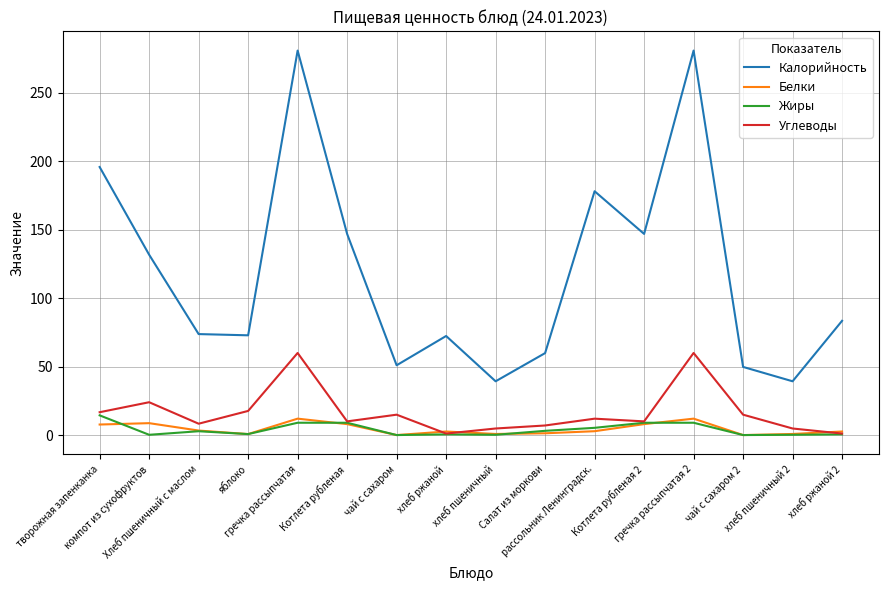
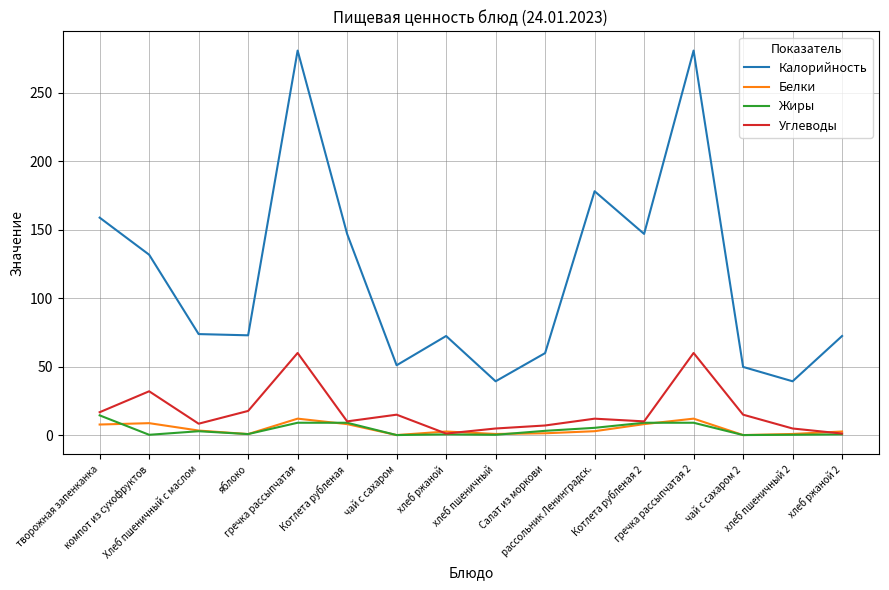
  {
    "Калорийность": {
-     "творожная запенканка": 196,
+     "творожная запенканка": 159,
      "компот из сухофруктов": 132,
      "Хлеб пшеничный с маслом": 74,
      "яблоко": 73,
      "гречка рассыпчатая": 281,
      "Котлета рубленая": 147,
      "чай с сахаром": 51,
      "хлеб ржаной": 72,
      "хлеб пшеничный": 39,
      "Салат из моркови": 60,
      "рассольник Ленинградск.": 178,
      "Котлета рубленая 2": 147,
      "гречка рассыпчатая 2": 281,
      "чай с сахаром 2": 50,
      "хлеб пшеничный 2": 39,
-     "хлеб ржаной 2": 84
+     "хлеб ржаной 2": 72
    },
    "Белки": {
      "творожная запенканка": 8,
      "компот из сухофруктов": 9,
      "гречка рассыпчатая": 12,
      "рассольник Ленинградск.": 3,
      "гречка рассыпчатая 2": 12
    },
    "Жиры": {
      "творожная запенканка": 14,
      "компот из сухофруктов": 0,
      "гречка рассыпчатая": 9,
      "рассольник Ленинградск.": 5,
      "гречка рассыпчатая 2": 9
    },
    "Углеводы": {
      "творожная запенканка": 17,
-     "компот из сухофруктов": 24,
+     "компот из сухофруктов": 32,
      "Хлеб пшеничный с маслом": 8,
      "яблоко": 18,
      "гречка рассыпчатая": 60,
      "чай с сахаром": 15,
      "хлеб пшеничный": 5,
      "Салат из моркови": 7,
      "рассольник Ленинградск.": 12,
      "гречка рассыпчатая 2": 60,
      "чай с сахаром 2": 15,
      "хлеб пшеничный 2": 5
    }
  }
